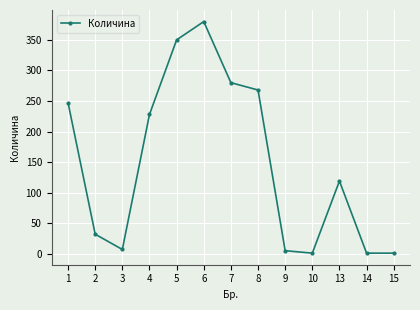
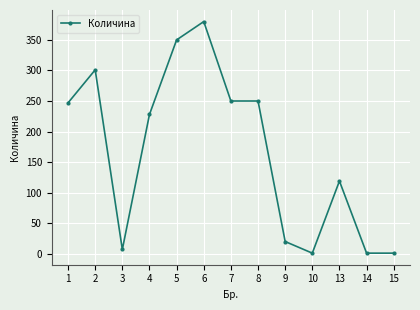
  {
    "1": 250,
-   "2": 30,
+   "2": 300,
    "3": 10,
    "4": 230,
    "5": 350,
    "6": 380,
-   "7": 280,
-   "8": 270,
-   "9": 10,
+   "7": 250,
+   "8": 250,
+   "9": 20,
    "10": 0,
    "13": 120,
    "14": 0,
    "15": 0
  }
